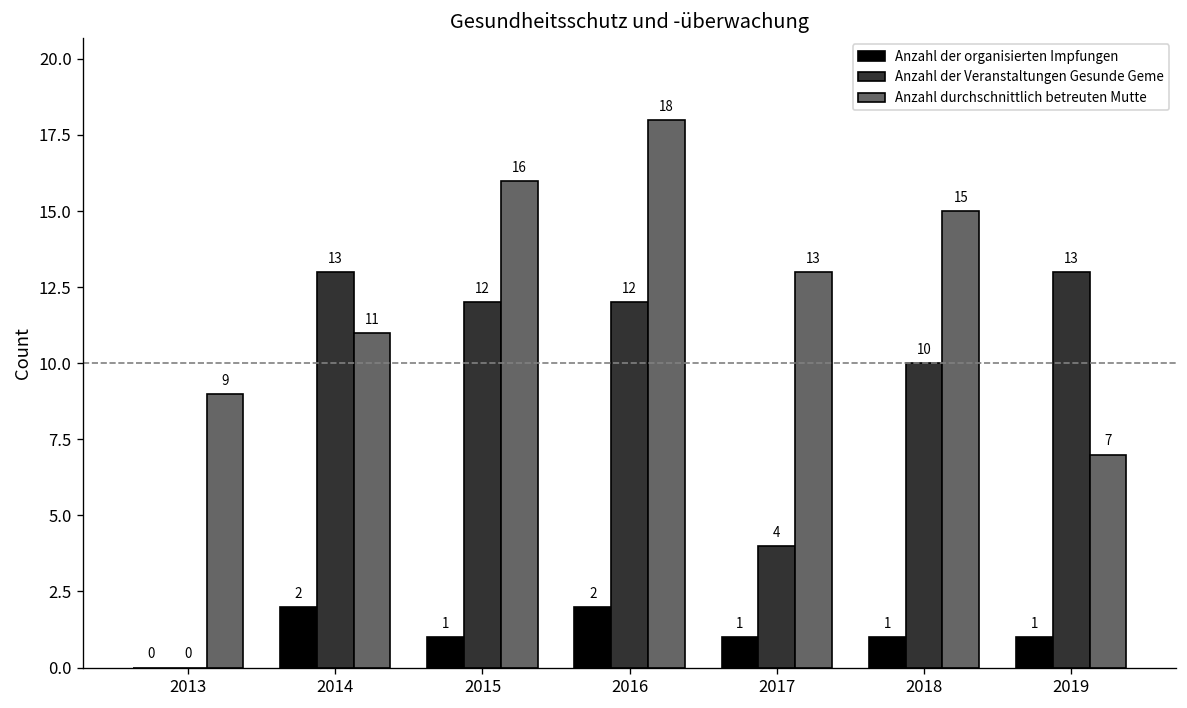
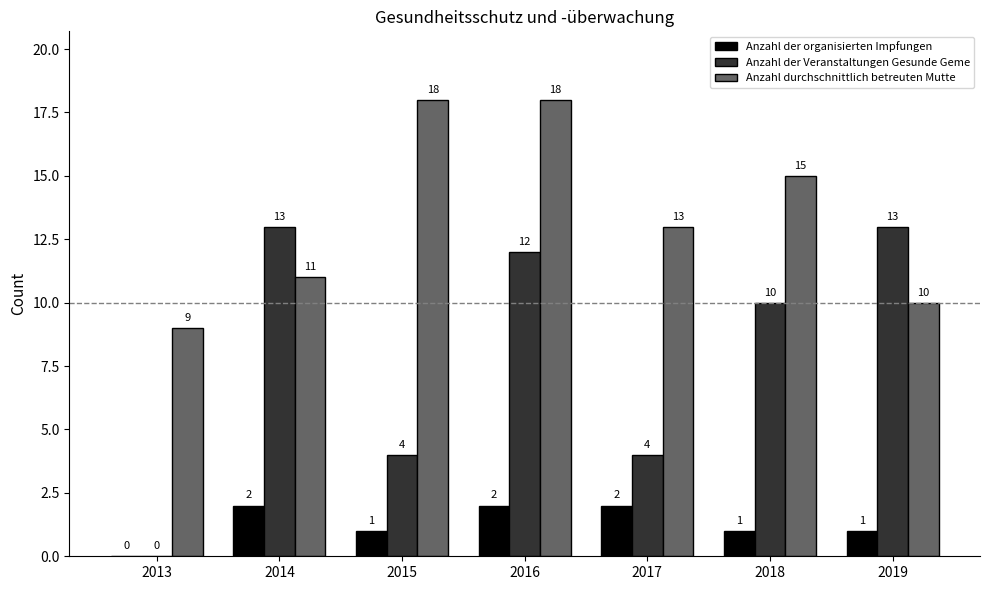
  {
    "Anzahl der organisierten Impfungen": {
      "2013": 0,
      "2014": 2,
      "2015": 1,
      "2016": 2,
-     "2017": 1,
+     "2017": 2,
      "2018": 1,
      "2019": 1
    },
    "Anzahl der Veranstaltungen Gesunde Geme": {
      "2013": 0,
      "2014": 13,
-     "2015": 12,
+     "2015": 4,
      "2016": 12,
      "2017": 4,
      "2018": 10,
      "2019": 13
    },
    "Anzahl durchschnittlich betreuten Mutte": {
      "2013": 9,
      "2014": 11,
-     "2015": 16,
+     "2015": 18,
      "2016": 18,
      "2017": 13,
      "2018": 15,
-     "2019": 7
+     "2019": 10
    }
  }
